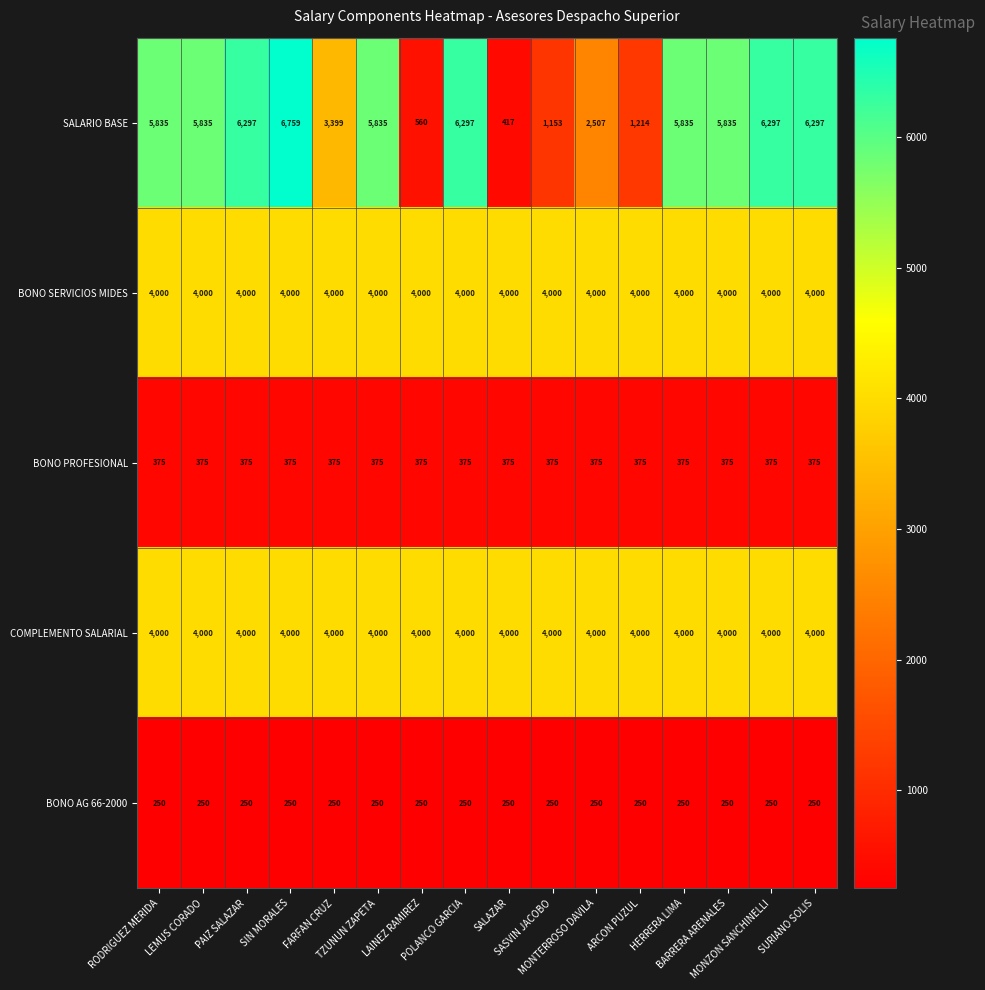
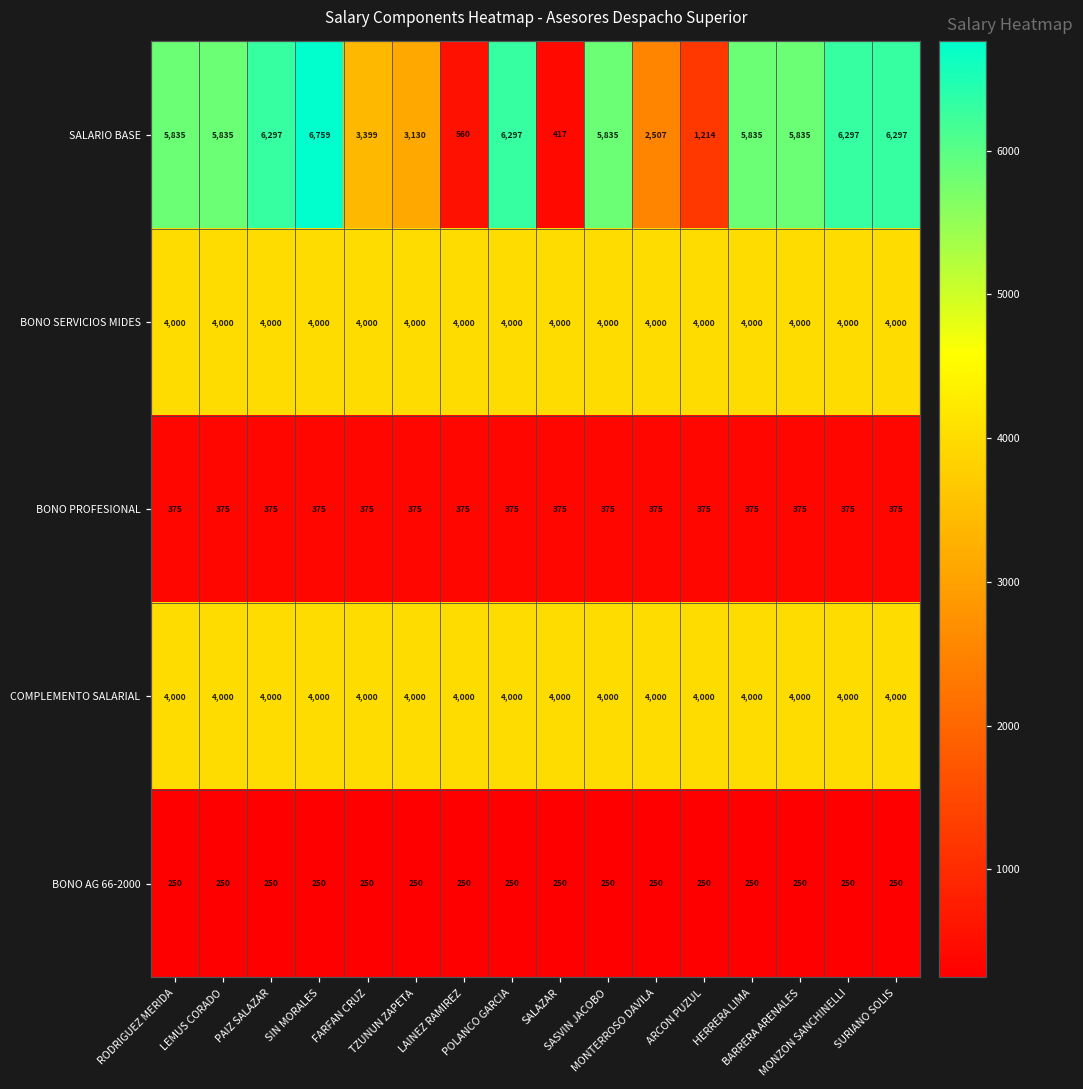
  {
    "SALARIO BASE": {
      "RODRIGUEZ MERIDA": "5,835",
      "LEMUS CORADO": "5,835",
      "PAIZ SALAZAR": "6,297",
      "SIN MORALES": "6,759",
      "FARFAN CRUZ": "3,399",
-     "TZUNUN ZAPETA": "5,835",
+     "TZUNUN ZAPETA": "3,130",
      "LAINEZ RAMIREZ": "560",
      "POLANCO GARCIA": "6,297",
      "SALAZAR": "417",
-     "SASVIN JACOBO": "1,153",
+     "SASVIN JACOBO": "5,835",
      "MONTERROSO DAVILA": "2,507",
      "ARCON PUZUL": "1,214",
      "HERRERA LIMA": "5,835",
      "BARRERA ARENALES": "5,835",
      "MONZON SANCHINELLI": "6,297",
      "SURIANO SOLIS": "6,297"
    },
    "BONO SERVICIOS MIDES": {
      "RODRIGUEZ MERIDA": "4,000",
      "LEMUS CORADO": "4,000",
      "PAIZ SALAZAR": "4,000",
      "SIN MORALES": "4,000",
      "FARFAN CRUZ": "4,000",
      "TZUNUN ZAPETA": "4,000",
      "LAINEZ RAMIREZ": "4,000",
      "POLANCO GARCIA": "4,000",
      "SALAZAR": "4,000",
      "SASVIN JACOBO": "4,000",
      "MONTERROSO DAVILA": "4,000",
      "ARCON PUZUL": "4,000",
      "HERRERA LIMA": "4,000",
      "BARRERA ARENALES": "4,000",
      "MONZON SANCHINELLI": "4,000",
      "SURIANO SOLIS": "4,000"
    },
    "BONO PROFESIONAL": {
      "RODRIGUEZ MERIDA": "375",
      "LEMUS CORADO": "375",
      "PAIZ SALAZAR": "375",
      "SIN MORALES": "375",
      "FARFAN CRUZ": "375",
      "TZUNUN ZAPETA": "375",
      "LAINEZ RAMIREZ": "375",
      "POLANCO GARCIA": "375",
      "SALAZAR": "375",
      "SASVIN JACOBO": "375",
      "MONTERROSO DAVILA": "375",
      "ARCON PUZUL": "375",
      "HERRERA LIMA": "375",
      "BARRERA ARENALES": "375",
      "MONZON SANCHINELLI": "375",
      "SURIANO SOLIS": "375"
    },
    "COMPLEMENTO SALARIAL": {
      "RODRIGUEZ MERIDA": "4,000",
      "LEMUS CORADO": "4,000",
      "PAIZ SALAZAR": "4,000",
      "SIN MORALES": "4,000",
      "FARFAN CRUZ": "4,000",
      "TZUNUN ZAPETA": "4,000",
      "LAINEZ RAMIREZ": "4,000",
      "POLANCO GARCIA": "4,000",
      "SALAZAR": "4,000",
      "SASVIN JACOBO": "4,000",
      "MONTERROSO DAVILA": "4,000",
      "ARCON PUZUL": "4,000",
      "HERRERA LIMA": "4,000",
      "BARRERA ARENALES": "4,000",
      "MONZON SANCHINELLI": "4,000",
      "SURIANO SOLIS": "4,000"
    },
    "BONO AG 66-2000": {
      "RODRIGUEZ MERIDA": "250",
      "LEMUS CORADO": "250",
      "PAIZ SALAZAR": "250",
      "SIN MORALES": "250",
      "FARFAN CRUZ": "250",
      "TZUNUN ZAPETA": "250",
      "LAINEZ RAMIREZ": "250",
      "POLANCO GARCIA": "250",
      "SALAZAR": "250",
      "SASVIN JACOBO": "250",
      "MONTERROSO DAVILA": "250",
      "ARCON PUZUL": "250",
      "HERRERA LIMA": "250",
      "BARRERA ARENALES": "250",
      "MONZON SANCHINELLI": "250",
      "SURIANO SOLIS": "250"
    }
  }
